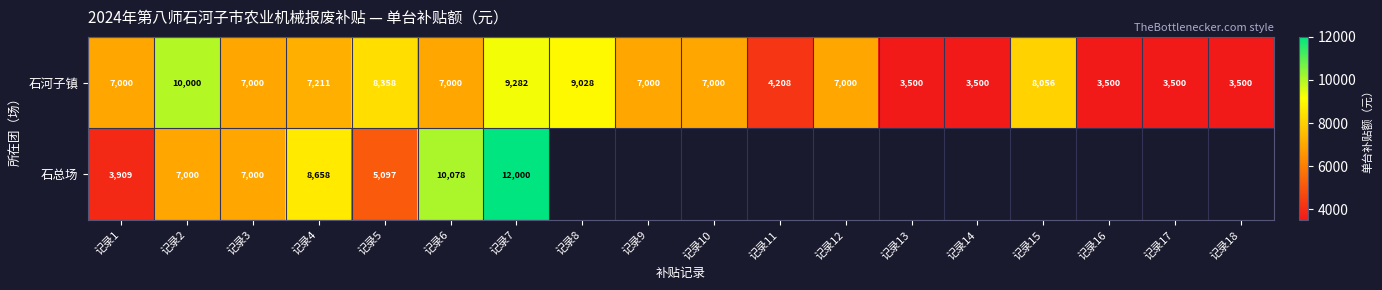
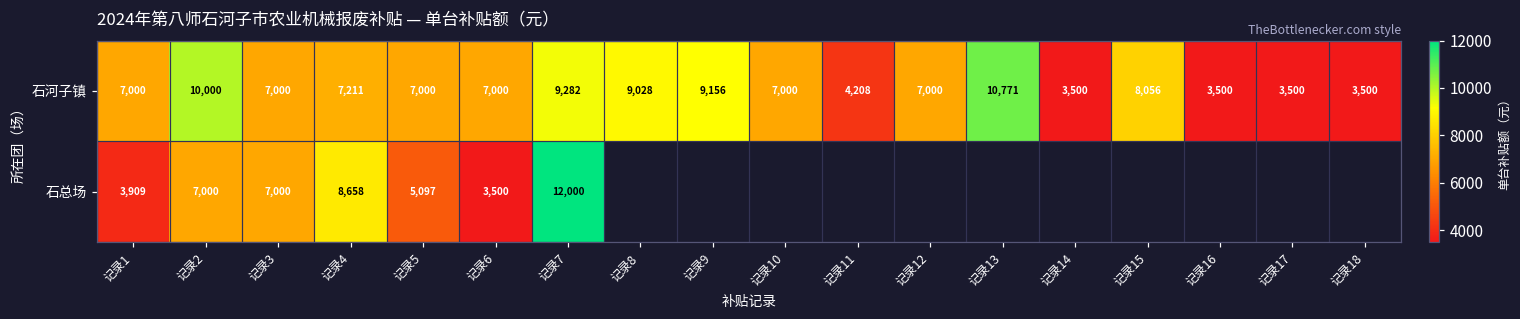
  {
    "石河子镇": {
      "记录1": "7,000",
      "记录2": "10,000",
      "记录3": "7,000",
      "记录4": "7,211",
-     "记录5": "8,358",
+     "记录5": "7,000",
      "记录6": "7,000",
      "记录7": "9,282",
      "记录8": "9,028",
-     "记录9": "7,000",
+     "记录9": "9,156",
      "记录10": "7,000",
      "记录11": "4,208",
      "记录12": "7,000",
-     "记录13": "3,500",
+     "记录13": "10,771",
      "记录14": "3,500",
      "记录15": "8,056",
      "记录16": "3,500",
      "记录17": "3,500",
      "记录18": "3,500"
    },
    "石总场": {
      "记录1": "3,909",
      "记录2": "7,000",
      "记录3": "7,000",
      "记录4": "8,658",
      "记录5": "5,097",
-     "记录6": "10,078",
+     "记录6": "3,500",
      "记录7": "12,000"
    }
  }
